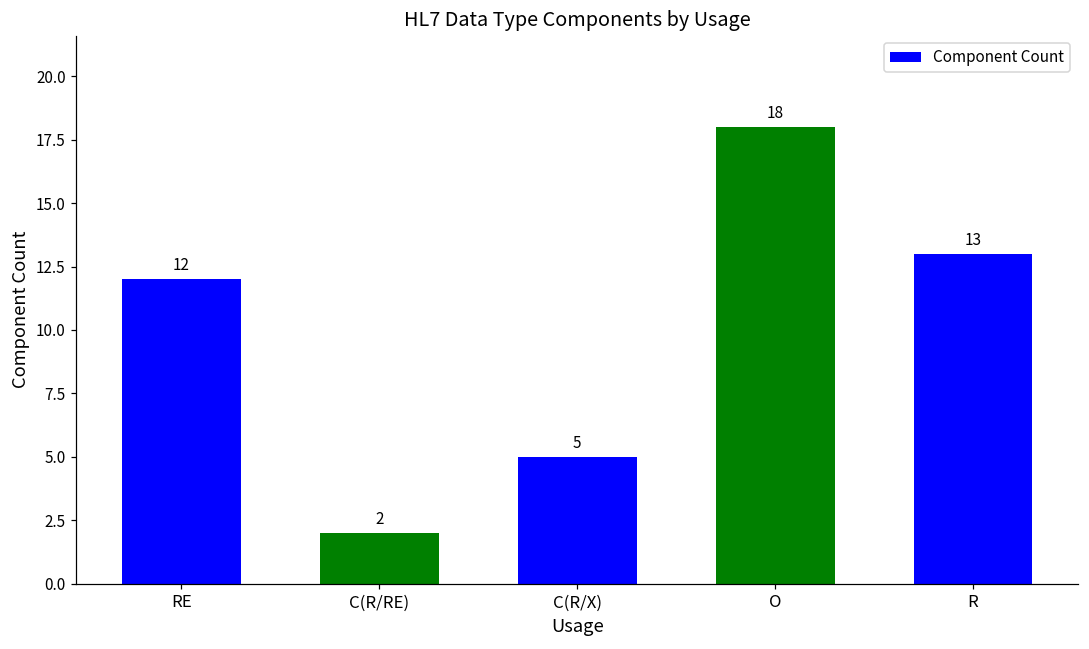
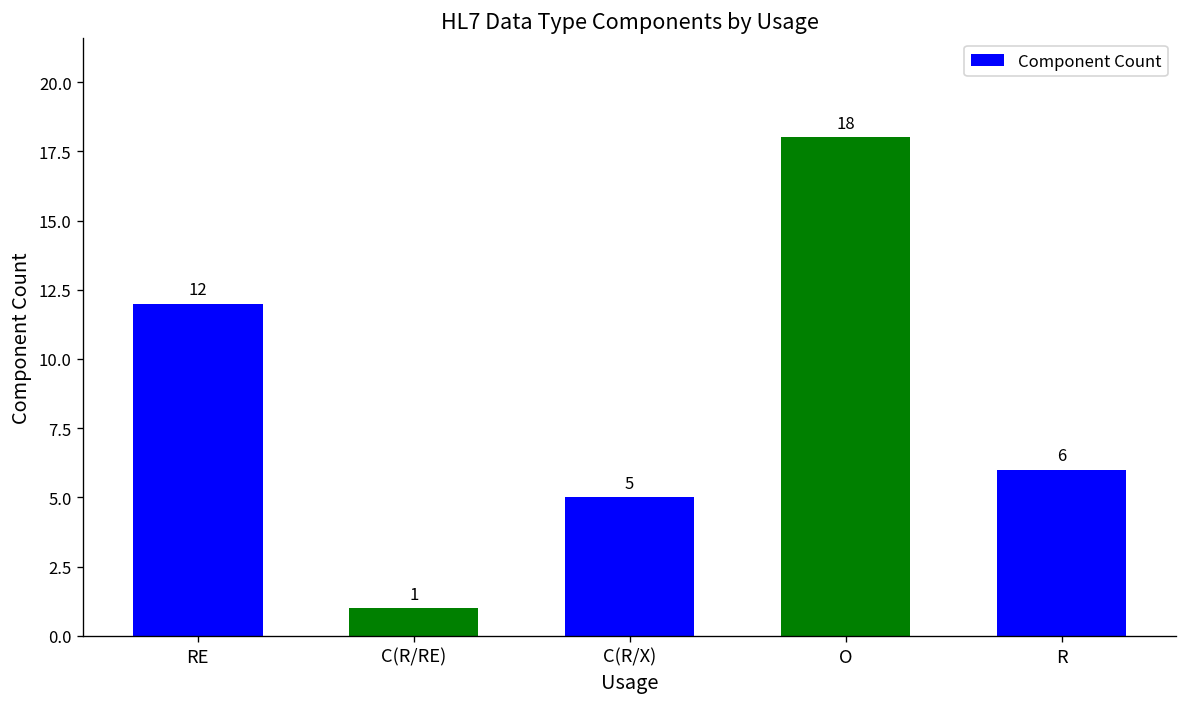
  {
    "RE": 12,
-   "C(R/RE)": 2,
+   "C(R/RE)": 1,
    "C(R/X)": 5,
    "O": 18,
-   "R": 13
+   "R": 6
  }
